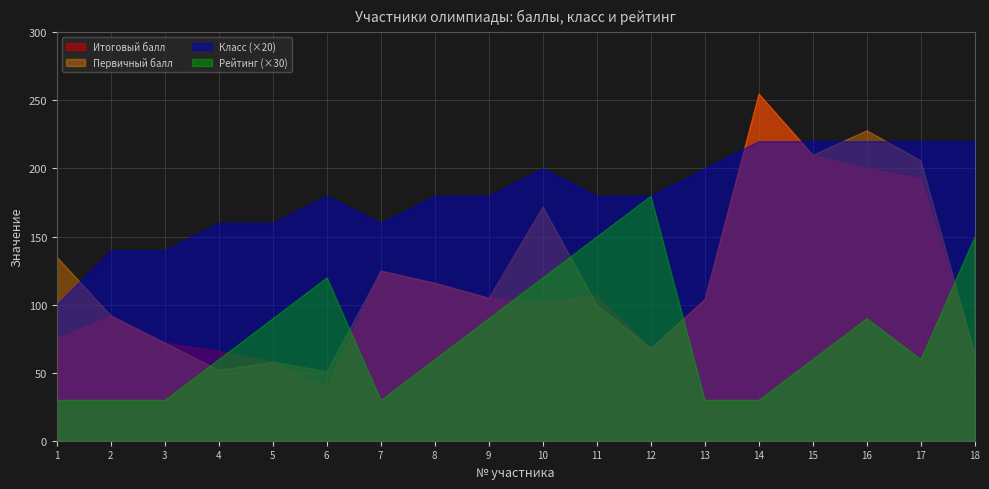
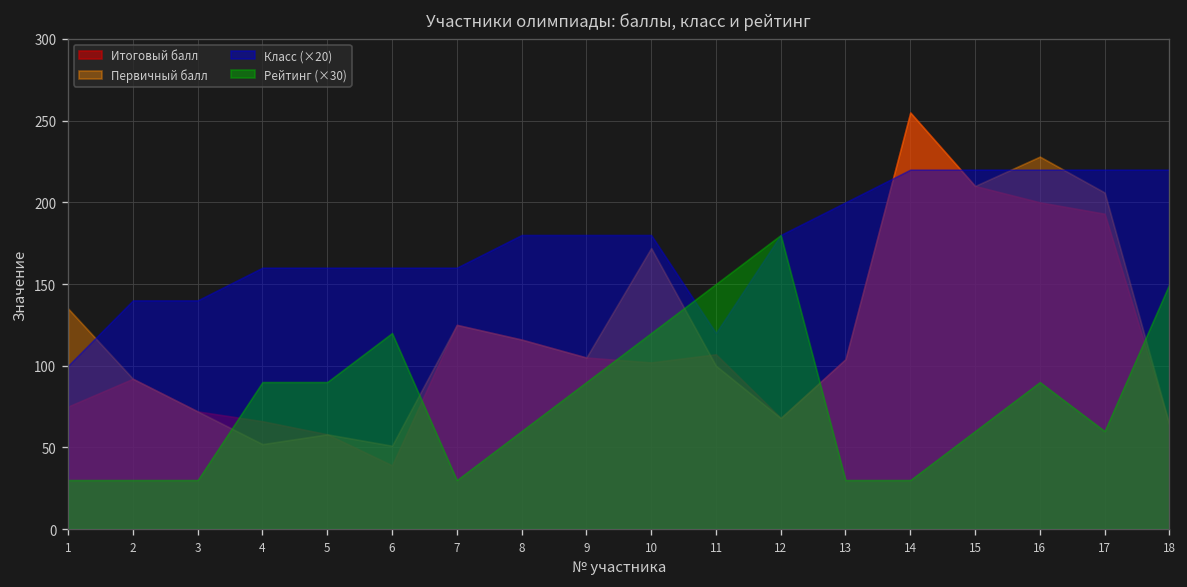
  {
    "Итоговый балл": {
      "1": 75,
      "4": 66,
      "6": 39,
      "10": 102,
      "11": 107,
      "16": 200,
      "17": 193
    },
    "Первичный балл": {
      "1": 135,
      "4": 52,
      "6": 51,
      "10": 172,
      "11": 100,
      "16": 228,
      "17": 206
    },
    "Класс (×20)": {
      "1": 100,
      "2": 140,
      "3": 140,
      "4": 160,
      "5": 160,
-     "6": 180,
+     "6": 160,
      "7": 160,
      "8": 180,
      "9": 180,
-     "10": 200,
-     "11": 180,
+     "10": 180,
+     "11": 120,
      "13": 200,
      "14": 220,
      "15": 220,
      "16": 220,
      "17": 220,
      "18": 220
    },
    "Рейтинг (×30)": {
      "1": 30,
      "2": 30,
      "3": 30,
-     "4": 60,
+     "4": 90,
      "5": 90,
      "6": 120,
      "7": 30,
      "8": 60,
      "9": 90,
      "10": 120,
      "11": 150,
      "13": 30,
      "14": 30,
      "15": 60,
      "16": 90,
      "17": 60,
      "18": 150
    }
  }
